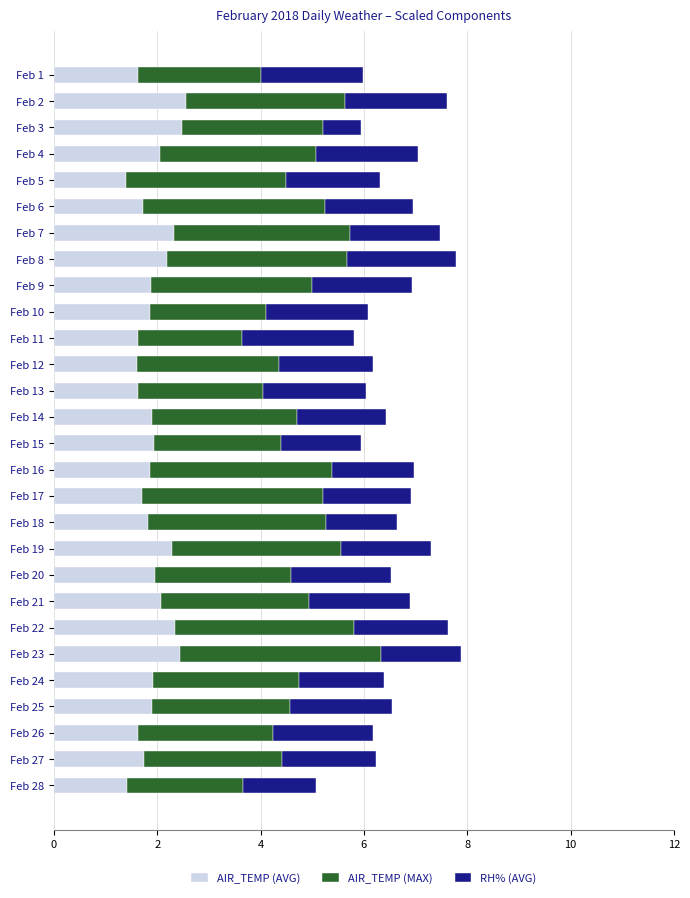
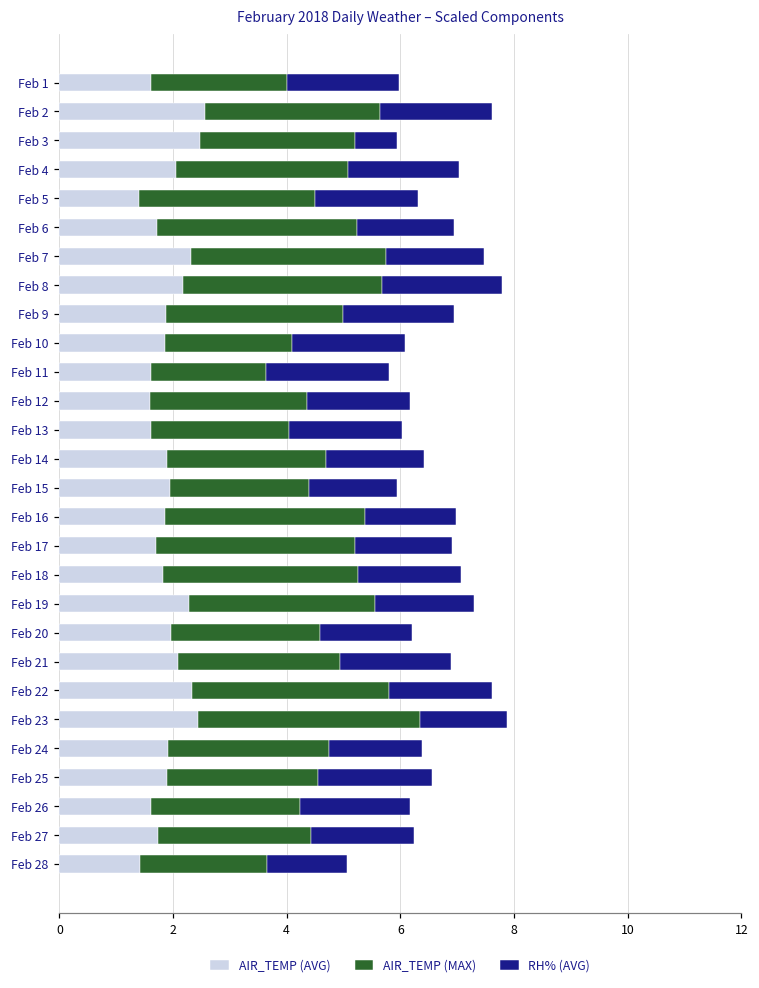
  {
    "AIR_TEMP (AVG)": {
      "Feb 1": 1.6,
      "Feb 2": 2.6,
      "Feb 3": 2.5,
      "Feb 4": 2.1,
      "Feb 5": 1.4,
      "Feb 6": 1.7,
      "Feb 7": 2.3,
      "Feb 8": 2.2,
      "Feb 9": 1.9,
      "Feb 10": 1.9,
      "Feb 11": 1.6,
      "Feb 12": 1.6,
      "Feb 13": 1.6,
      "Feb 14": 1.9,
      "Feb 15": 1.9,
      "Feb 16": 1.9,
      "Feb 17": 1.7,
      "Feb 18": 1.8,
      "Feb 19": 2.3,
      "Feb 20": 2.0,
      "Feb 21": 2.1,
      "Feb 22": 2.3,
      "Feb 23": 2.4,
      "Feb 24": 1.9,
      "Feb 25": 1.9,
      "Feb 26": 1.6,
      "Feb 27": 1.7,
      "Feb 28": 1.4
    },
    "AIR_TEMP (MAX)": {
      "Feb 1": 2.4,
      "Feb 2": 3.1,
      "Feb 3": 2.7,
      "Feb 4": 3.0,
      "Feb 5": 3.1,
      "Feb 6": 3.5,
      "Feb 7": 3.4,
      "Feb 8": 3.5,
      "Feb 9": 3.1,
      "Feb 10": 2.2,
      "Feb 11": 2.0,
      "Feb 12": 2.8,
      "Feb 13": 2.4,
      "Feb 14": 2.8,
      "Feb 15": 2.5,
      "Feb 16": 3.5,
      "Feb 17": 3.5,
      "Feb 18": 3.4,
      "Feb 19": 3.3,
      "Feb 20": 2.6,
      "Feb 21": 2.9,
      "Feb 22": 3.5,
      "Feb 23": 3.9,
      "Feb 24": 2.8,
      "Feb 25": 2.7,
      "Feb 26": 2.6,
      "Feb 27": 2.7,
      "Feb 28": 2.2
    },
    "RH% (AVG)": {
      "Feb 1": 2.0,
      "Feb 2": 2.0,
      "Feb 3": 0.7,
      "Feb 4": 2.0,
      "Feb 5": 1.8,
      "Feb 6": 1.7,
      "Feb 7": 1.7,
      "Feb 8": 2.1,
      "Feb 9": 1.9,
      "Feb 10": 2.0,
      "Feb 11": 2.2,
      "Feb 12": 1.8,
      "Feb 13": 2.0,
      "Feb 14": 1.7,
      "Feb 15": 1.5,
      "Feb 16": 1.6,
      "Feb 17": 1.7,
-     "Feb 18": 1.4,
+     "Feb 18": 1.8,
      "Feb 19": 1.7,
-     "Feb 20": 1.9,
+     "Feb 20": 1.6,
      "Feb 21": 1.9,
      "Feb 22": 1.8,
      "Feb 23": 1.5,
      "Feb 24": 1.6,
      "Feb 25": 2.0,
      "Feb 26": 1.9,
      "Feb 27": 1.8,
      "Feb 28": 1.4
    }
  }
